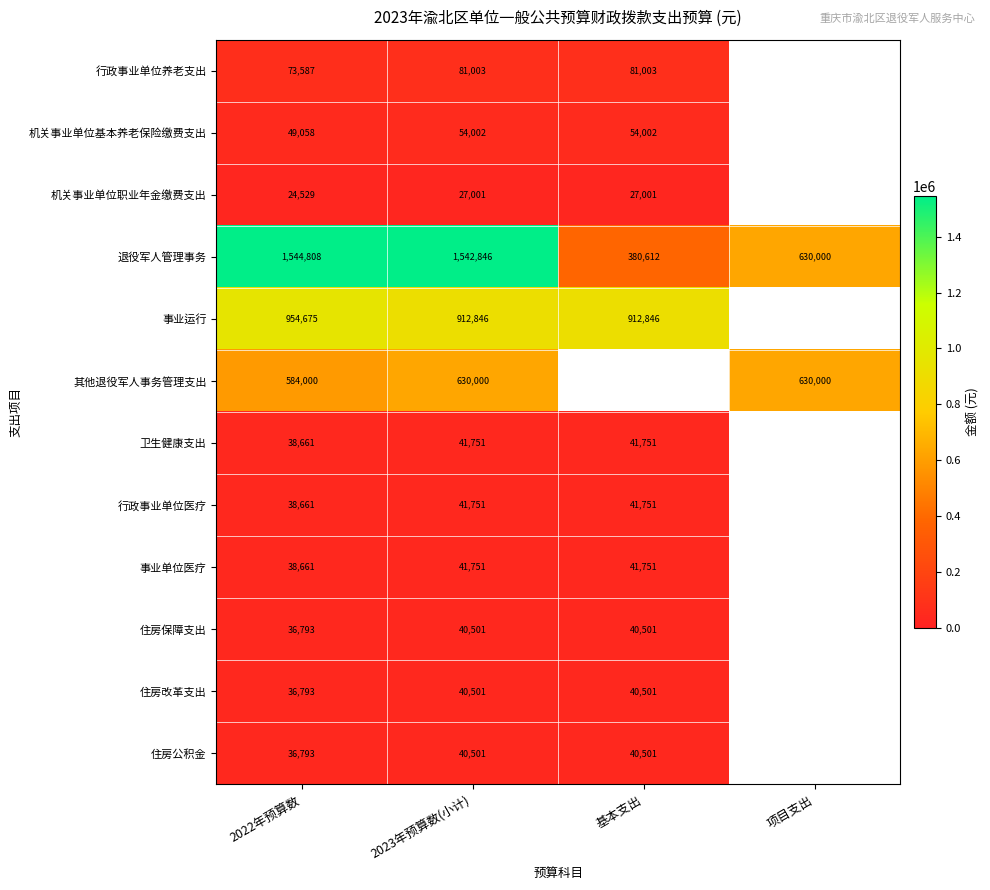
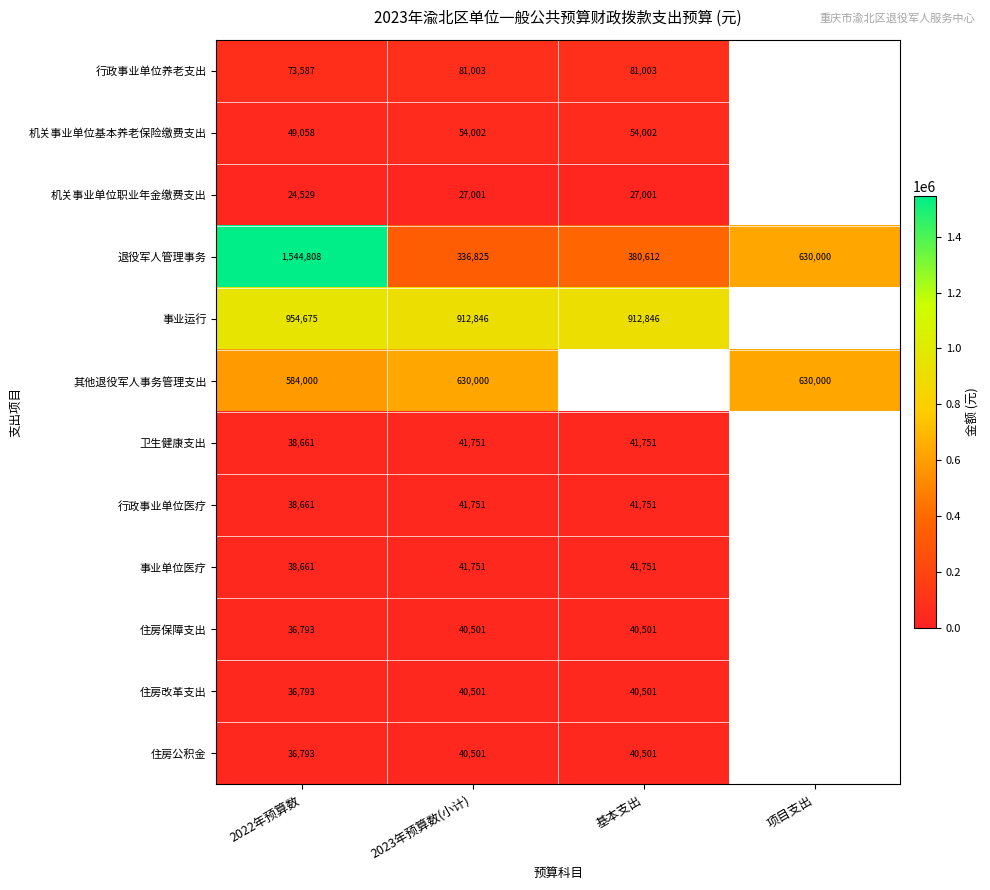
  {
    "行政事业单位养老支出": {
      "2022年预算数": "73,587",
      "2023年预算数(小计)": "81,003",
      "基本支出": "81,003"
    },
    "机关事业单位基本养老保险缴费支出": {
      "2022年预算数": "49,058",
      "2023年预算数(小计)": "54,002",
      "基本支出": "54,002"
    },
    "机关事业单位职业年金缴费支出": {
      "2022年预算数": "24,529",
      "2023年预算数(小计)": "27,001",
      "基本支出": "27,001"
    },
    "退役军人管理事务": {
      "2022年预算数": "1,544,808",
-     "2023年预算数(小计)": "1,542,846",
+     "2023年预算数(小计)": "336,825",
      "基本支出": "380,612",
      "项目支出": "630,000"
    },
    "事业运行": {
      "2022年预算数": "954,675",
      "2023年预算数(小计)": "912,846",
      "基本支出": "912,846"
    },
    "其他退役军人事务管理支出": {
      "2022年预算数": "584,000",
      "2023年预算数(小计)": "630,000",
      "项目支出": "630,000"
    },
    "卫生健康支出": {
      "2022年预算数": "38,661",
      "2023年预算数(小计)": "41,751",
      "基本支出": "41,751"
    },
    "行政事业单位医疗": {
      "2022年预算数": "38,661",
      "2023年预算数(小计)": "41,751",
      "基本支出": "41,751"
    },
    "事业单位医疗": {
      "2022年预算数": "38,661",
      "2023年预算数(小计)": "41,751",
      "基本支出": "41,751"
    },
    "住房保障支出": {
      "2022年预算数": "36,793",
      "2023年预算数(小计)": "40,501",
      "基本支出": "40,501"
    },
    "住房改革支出": {
      "2022年预算数": "36,793",
      "2023年预算数(小计)": "40,501",
      "基本支出": "40,501"
    },
    "住房公积金": {
      "2022年预算数": "36,793",
      "2023年预算数(小计)": "40,501",
      "基本支出": "40,501"
    }
  }
